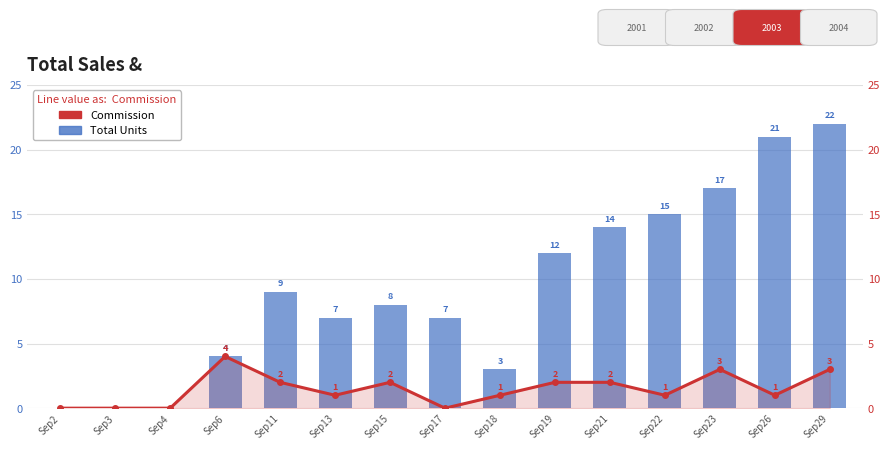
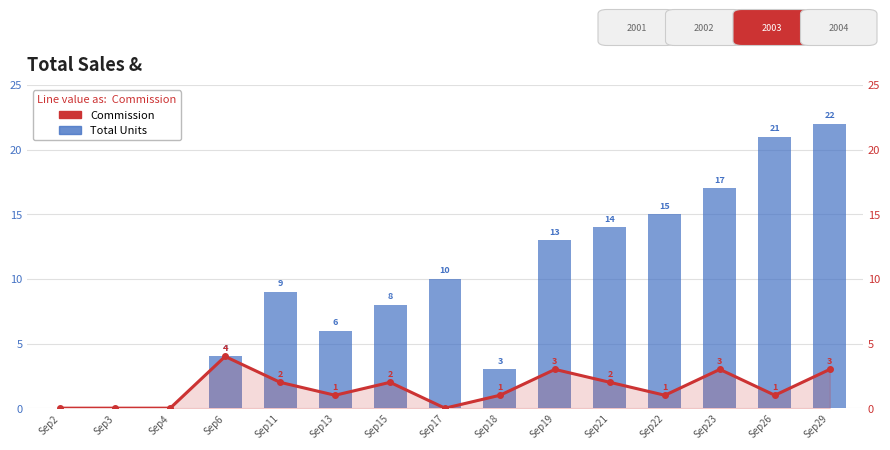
  {
    "Total Units": {
      "Sep11": 9,
-     "Sep13": 7,
+     "Sep13": 6,
      "Sep15": 8,
-     "Sep17": 7,
+     "Sep17": 10,
      "Sep18": 3,
-     "Sep19": 12,
+     "Sep19": 13,
      "Sep21": 14,
      "Sep22": 15,
      "Sep23": 17,
      "Sep26": 21,
      "Sep29": 22
    },
    "Commission": {
      "Sep11": 2,
      "Sep13": 1,
      "Sep15": 2,
      "Sep18": 1,
-     "Sep19": 2,
+     "Sep19": 3,
      "Sep21": 2,
      "Sep22": 1,
      "Sep23": 3,
      "Sep26": 1,
      "Sep29": 3
    }
  }
